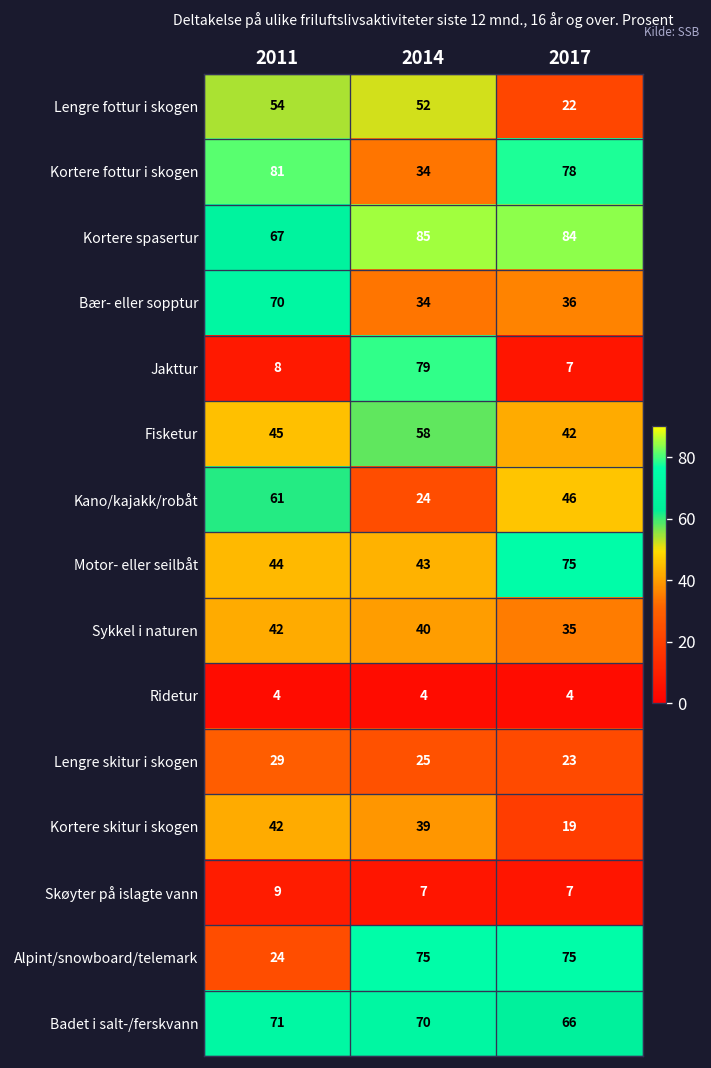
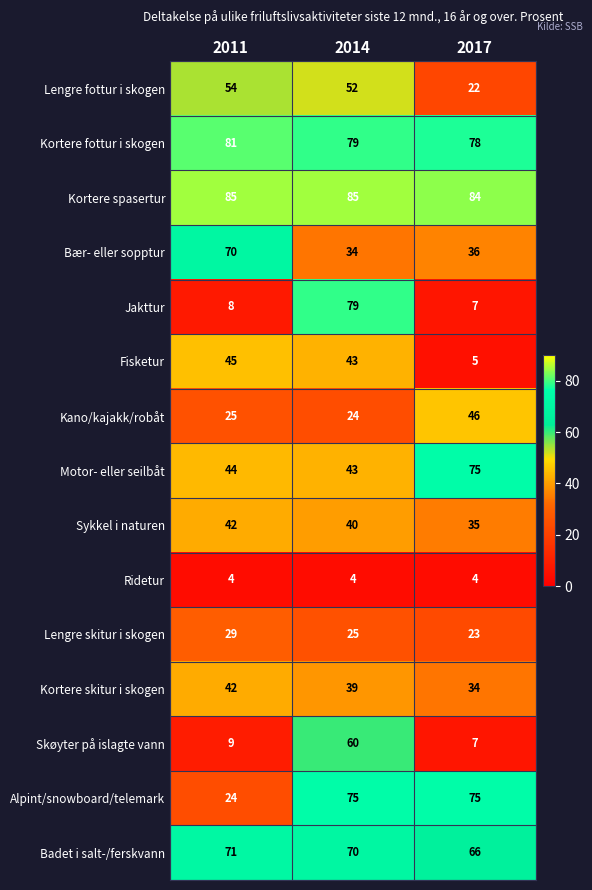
  {
    "Lengre fottur i skogen": {
      "2011": 54,
      "2014": 52,
      "2017": 22
    },
    "Kortere fottur i skogen": {
      "2011": 81,
-     "2014": 34,
+     "2014": 79,
      "2017": 78
    },
    "Kortere spasertur": {
-     "2011": 67,
+     "2011": 85,
      "2014": 85,
      "2017": 84
    },
    "Bær- eller sopptur": {
      "2011": 70,
      "2014": 34,
      "2017": 36
    },
    "Jakttur": {
      "2011": 8,
      "2014": 79,
      "2017": 7
    },
    "Fisketur": {
      "2011": 45,
-     "2014": 58,
-     "2017": 42
+     "2014": 43,
+     "2017": 5
    },
    "Kano/kajakk/robåt": {
-     "2011": 61,
+     "2011": 25,
      "2014": 24,
      "2017": 46
    },
    "Motor- eller seilbåt": {
      "2011": 44,
      "2014": 43,
      "2017": 75
    },
    "Sykkel i naturen": {
      "2011": 42,
      "2014": 40,
      "2017": 35
    },
    "Ridetur": {
      "2011": 4,
      "2014": 4,
      "2017": 4
    },
    "Lengre skitur i skogen": {
      "2011": 29,
      "2014": 25,
      "2017": 23
    },
    "Kortere skitur i skogen": {
      "2011": 42,
      "2014": 39,
-     "2017": 19
+     "2017": 34
    },
    "Skøyter på islagte vann": {
      "2011": 9,
-     "2014": 7,
+     "2014": 60,
      "2017": 7
    },
    "Alpint/snowboard/telemark": {
      "2011": 24,
      "2014": 75,
      "2017": 75
    },
    "Badet i salt-/ferskvann": {
      "2011": 71,
      "2014": 70,
      "2017": 66
    }
  }
